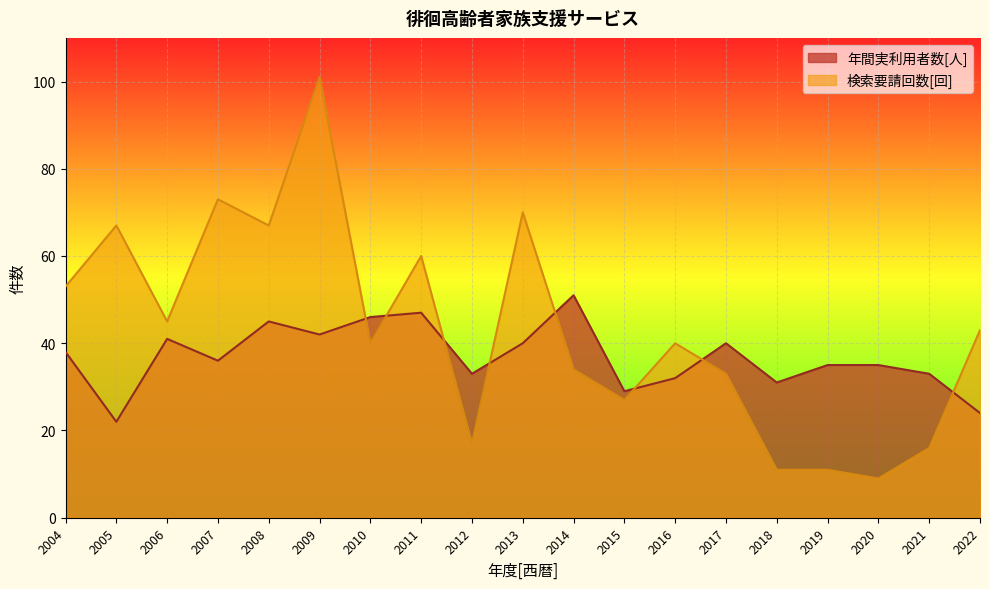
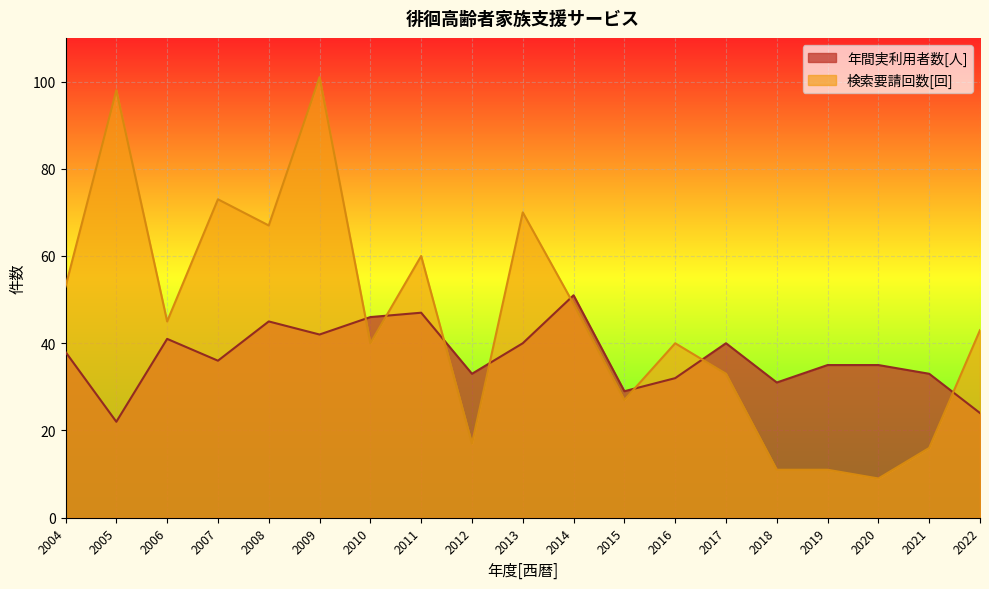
  {
    "年間実利用者数[人]": {
      "2004": 38,
      "2005": 22,
      "2006": 41,
      "2007": 36,
      "2008": 45,
      "2009": 42,
      "2010": 46,
      "2011": 47,
      "2012": 33,
      "2013": 40,
      "2014": 51,
      "2015": 29,
      "2016": 32,
      "2017": 40,
      "2018": 31,
      "2019": 35,
      "2020": 35,
      "2021": 33,
      "2022": 24
    },
    "検索要請回数[回]": {
      "2004": 53,
-     "2005": 67,
+     "2005": 98,
      "2006": 45,
      "2007": 73,
      "2008": 67,
      "2009": 101,
      "2010": 40,
      "2011": 60,
      "2012": 17,
      "2013": 70,
-     "2014": 34,
+     "2014": 49,
      "2015": 27,
      "2016": 40,
      "2017": 33,
      "2018": 11,
      "2019": 11,
      "2020": 9,
      "2021": 16,
      "2022": 43
    }
  }
